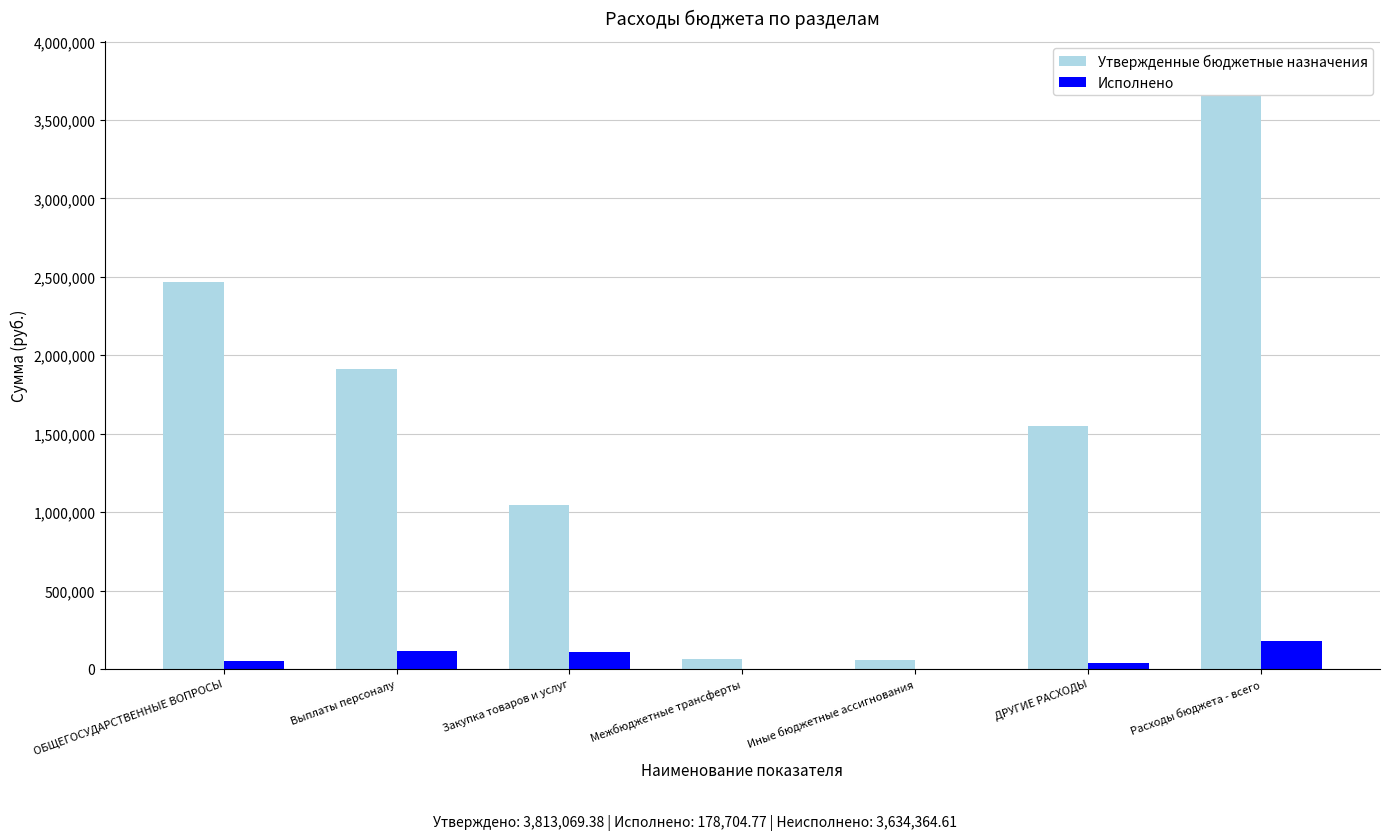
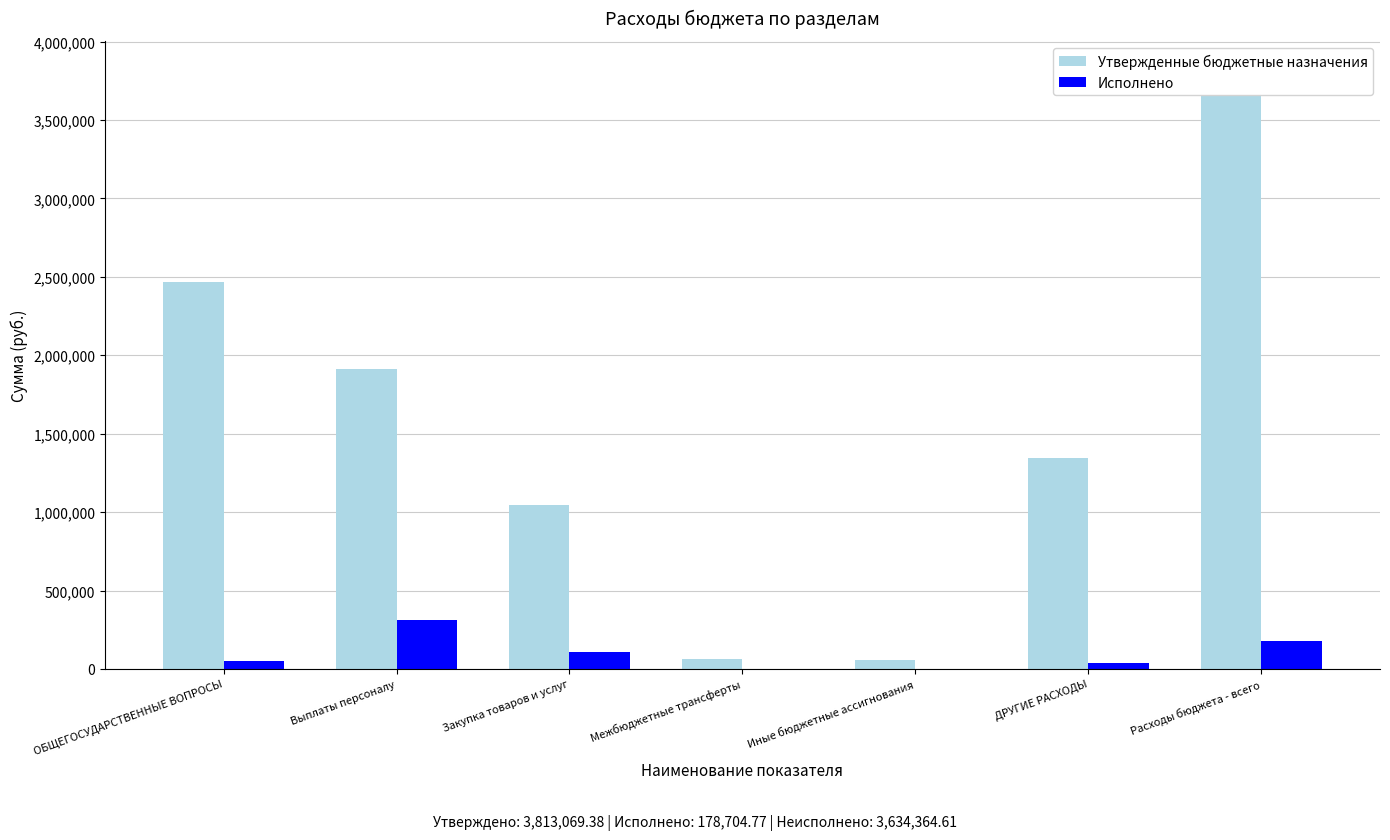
  {
    "Утвержденные бюджетные назначения": {
      "ОБЩЕГОСУДАРСТВЕННЫЕ ВОПРОСЫ": "2,470,000",
      "Выплаты персоналу": "1,910,000",
      "Закупка товаров и услуг": "1,050,000",
      "Межбюджетные трансферты": "60,000",
      "Иные бюджетные ассигнования": "60,000",
-     "ДРУГИЕ РАСХОДЫ": "1,550,000"
+     "ДРУГИЕ РАСХОДЫ": "1,340,000"
    },
    "Исполнено": {
      "ОБЩЕГОСУДАРСТВЕННЫЕ ВОПРОСЫ": "50,000",
-     "Выплаты персоналу": "120,000",
+     "Выплаты персоналу": "310,000",
      "Закупка товаров и услуг": "110,000",
      "Межбюджетные трансферты": "0",
      "Иные бюджетные ассигнования": "0",
      "ДРУГИЕ РАСХОДЫ": "40,000",
      "Расходы бюджета - всего": "180,000"
    }
  }
